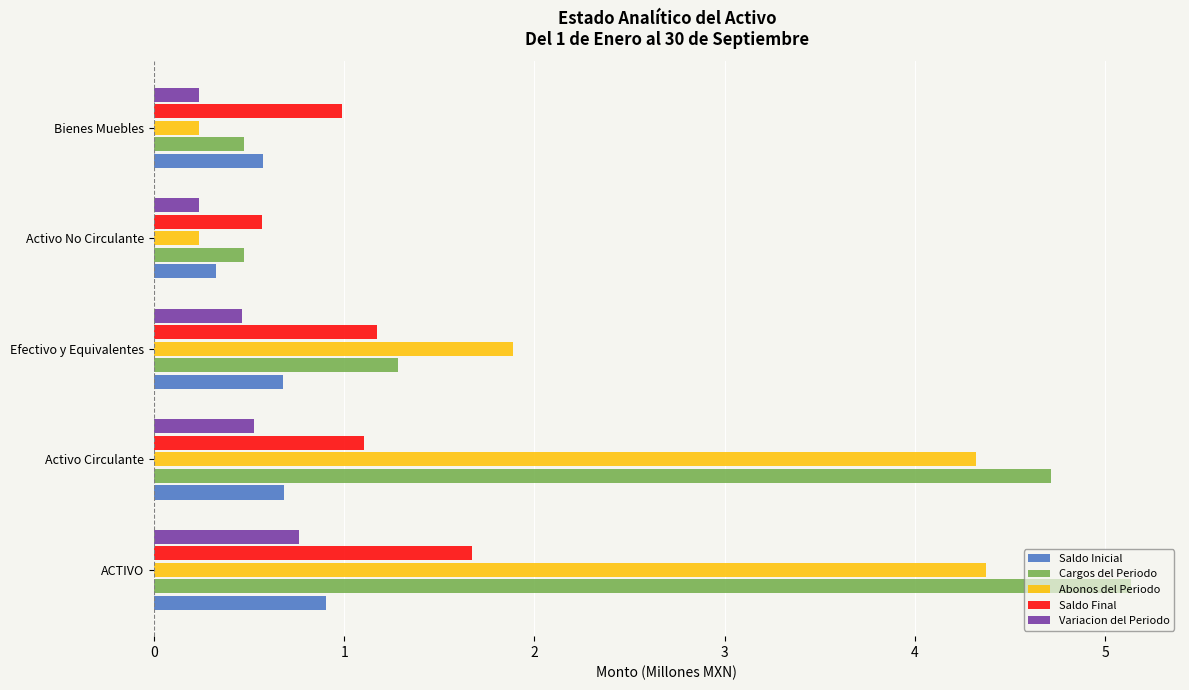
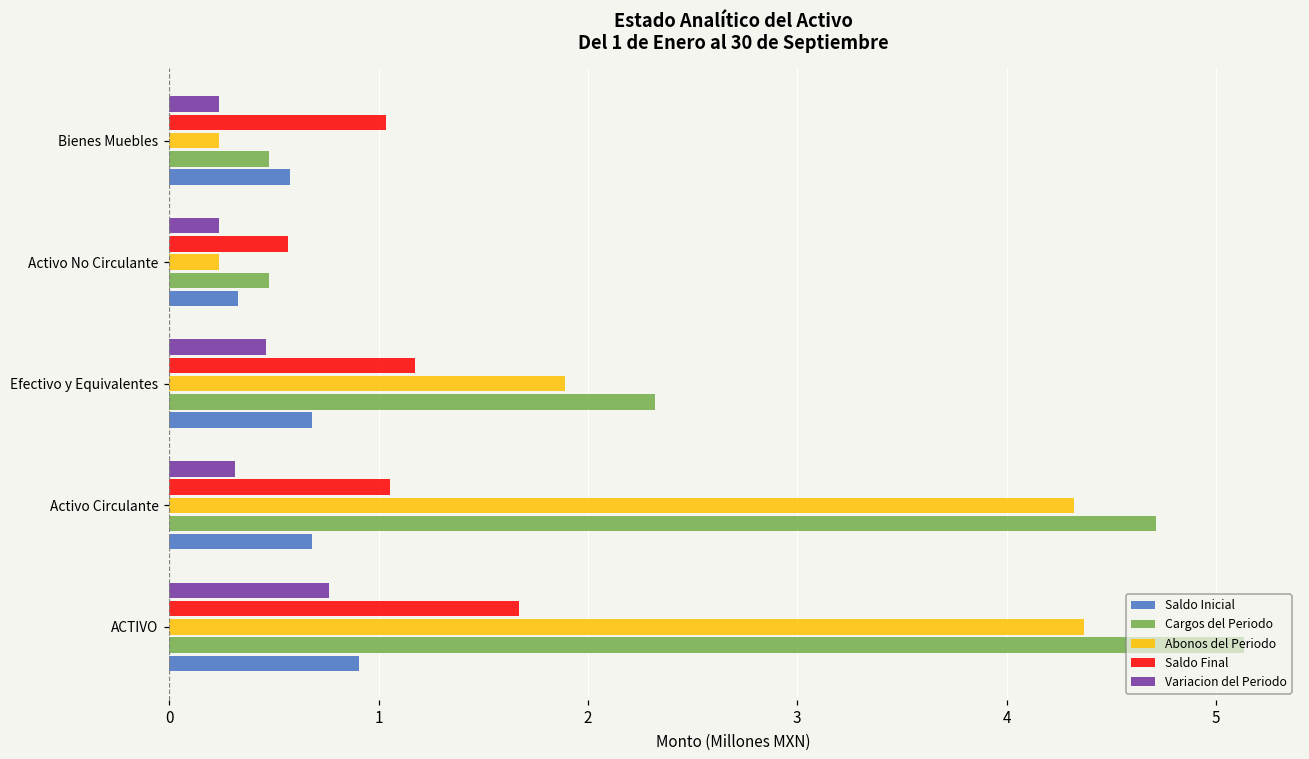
  {
    "Saldo Inicial": {
      "Bienes Muebles": 0.58,
      "Activo No Circulante": 0.33,
      "Efectivo y Equivalentes": 0.68,
      "Activo Circulante": 0.68,
      "ACTIVO": 0.91
    },
    "Cargos del Periodo": {
      "Bienes Muebles": 0.48,
      "Activo No Circulante": 0.48,
-     "Efectivo y Equivalentes": 1.28,
+     "Efectivo y Equivalentes": 2.32,
      "Activo Circulante": 4.71
    },
    "Abonos del Periodo": {
      "Bienes Muebles": 0.24,
      "Activo No Circulante": 0.24,
      "Efectivo y Equivalentes": 1.89,
      "Activo Circulante": 4.32,
      "ACTIVO": 4.37
    },
    "Saldo Final": {
-     "Bienes Muebles": 0.99,
+     "Bienes Muebles": 1.04,
      "Activo No Circulante": 0.57,
      "Efectivo y Equivalentes": 1.17,
-     "Activo Circulante": 1.10,
+     "Activo Circulante": 1.06,
      "ACTIVO": 1.67
    },
    "Variacion del Periodo": {
      "Bienes Muebles": 0.24,
      "Activo No Circulante": 0.24,
      "Efectivo y Equivalentes": 0.46,
-     "Activo Circulante": 0.53,
+     "Activo Circulante": 0.31,
      "ACTIVO": 0.76
    }
  }
